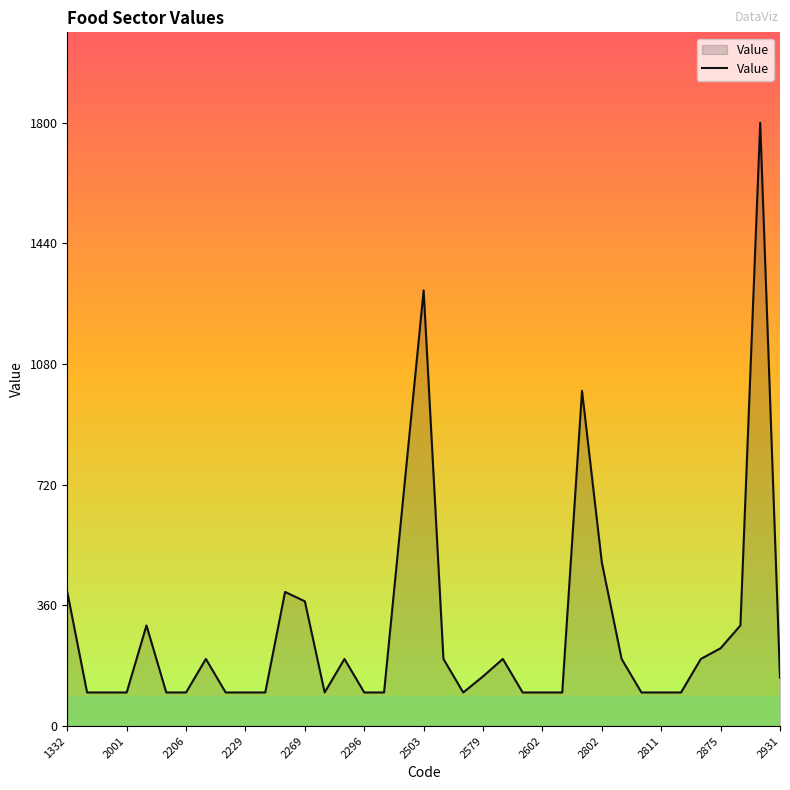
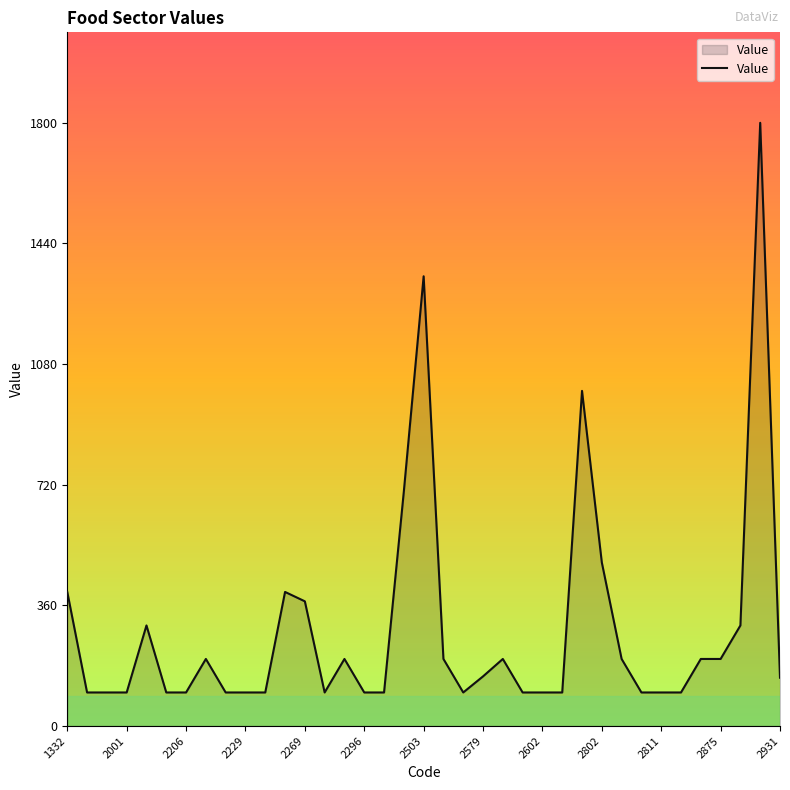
  {
    "1332": 400,
    "2001": 100,
    "2206": 100,
    "2229": 100,
    "2269": 370,
    "2296": 100,
-   "2503": 1300,
+   "2503": 1340,
    "2579": 150,
    "2602": 100,
    "2802": 490,
    "2811": 100,
-   "2875": 230,
+   "2875": 200,
    "2931": 140
  }
